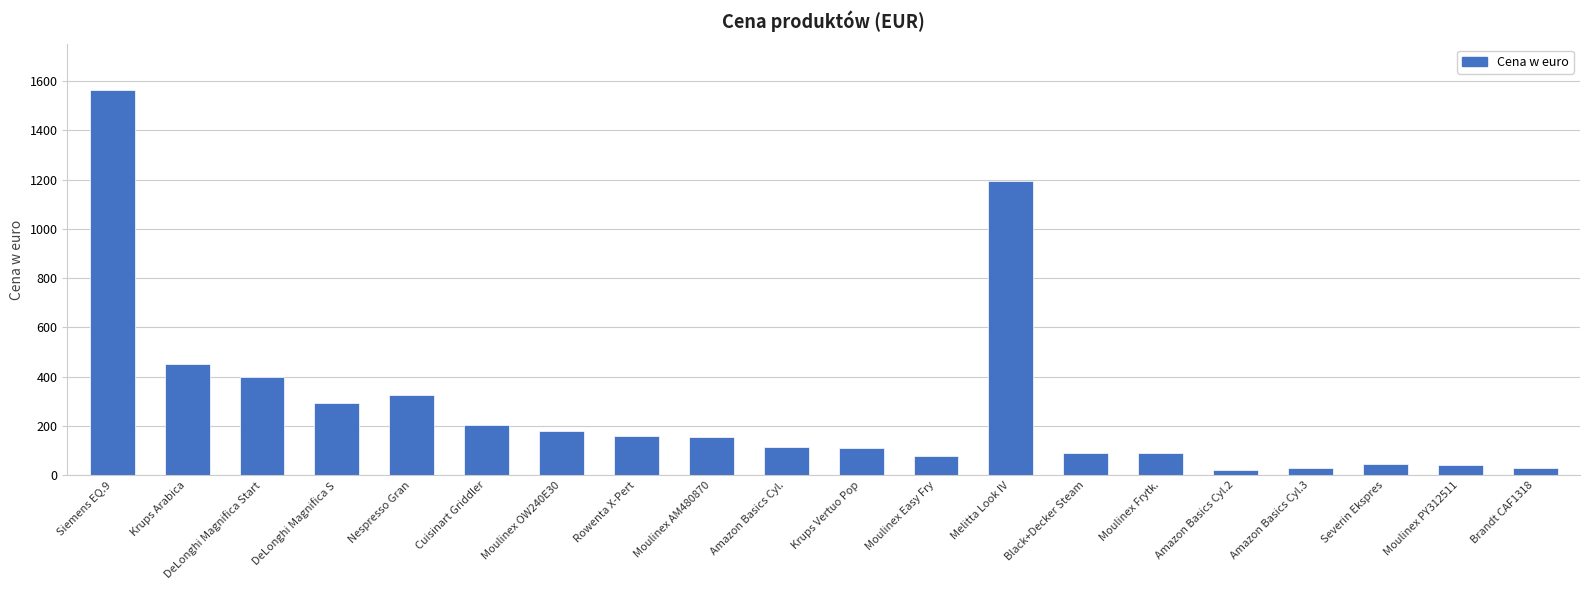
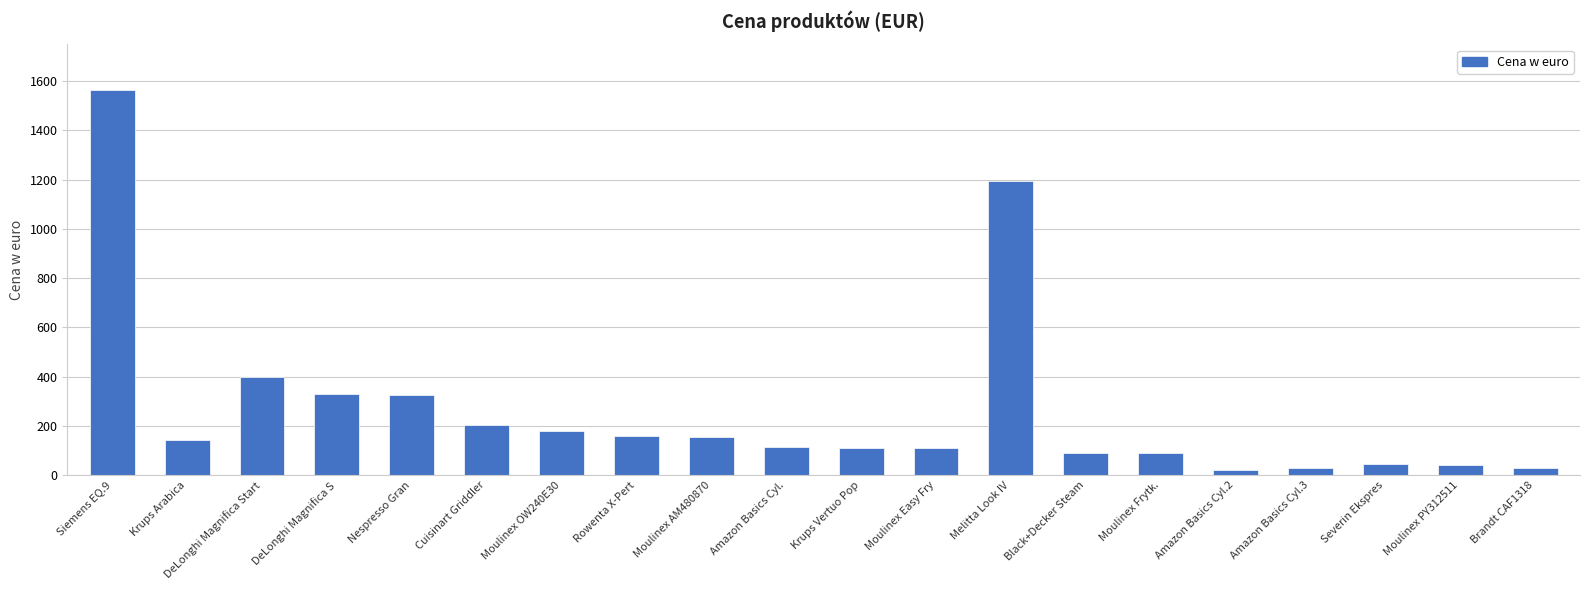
  {
    "Siemens EQ.9": 1560,
-   "Krups Arabica": 450,
+   "Krups Arabica": 140,
    "DeLonghi Magnifica Start": 400,
-   "DeLonghi Magnifica S": 290,
+   "DeLonghi Magnifica S": 330,
    "Nespresso Gran": 330,
    "Cuisinart Griddler": 200,
    "Moulinex OW240E30": 180,
    "Rowenta X-Pert": 160,
    "Moulinex AM480870": 150,
    "Amazon Basics Cyl.": 110,
    "Krups Vertuo Pop": 110,
-   "Moulinex Easy Fry": 80,
+   "Moulinex Easy Fry": 110,
    "Melitta Look IV": 1190,
    "Black+Decker Steam": 90,
    "Moulinex Frytk.": 90,
    "Amazon Basics Cyl.2": 20,
    "Amazon Basics Cyl.3": 30,
    "Severin Ekspres": 40,
    "Moulinex PY312511": 40,
    "Brandt CAF1318": 30
  }
